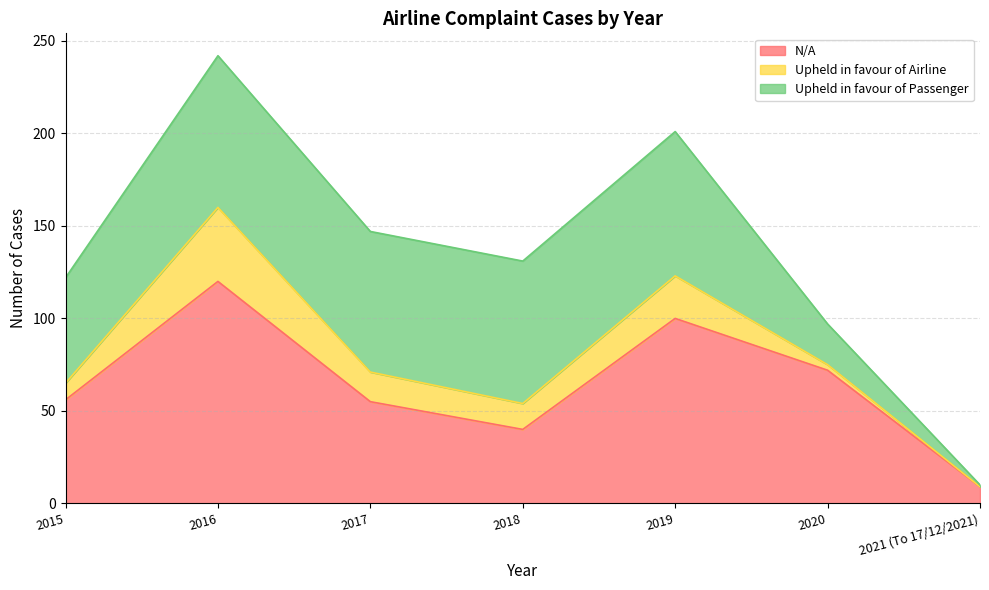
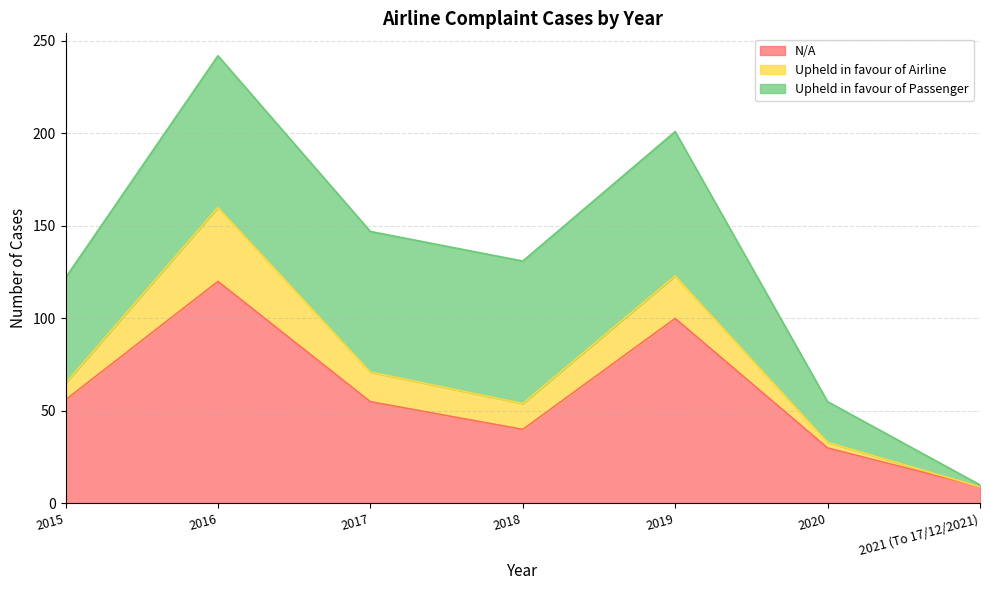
  {
    "N/A": {
      "2015": 56,
      "2016": 120,
      "2017": 55,
      "2018": 40,
      "2019": 100,
-     "2020": 72
+     "2020": 30
    },
    "Upheld in favour of Airline": {
      "2015": 9,
      "2016": 40,
      "2017": 16,
      "2018": 14,
      "2019": 23,
      "2020": 3
    },
    "Upheld in favour of Passenger": {
      "2015": 57,
      "2016": 82,
      "2017": 76,
      "2018": 77,
      "2019": 78,
      "2020": 22
    }
  }
